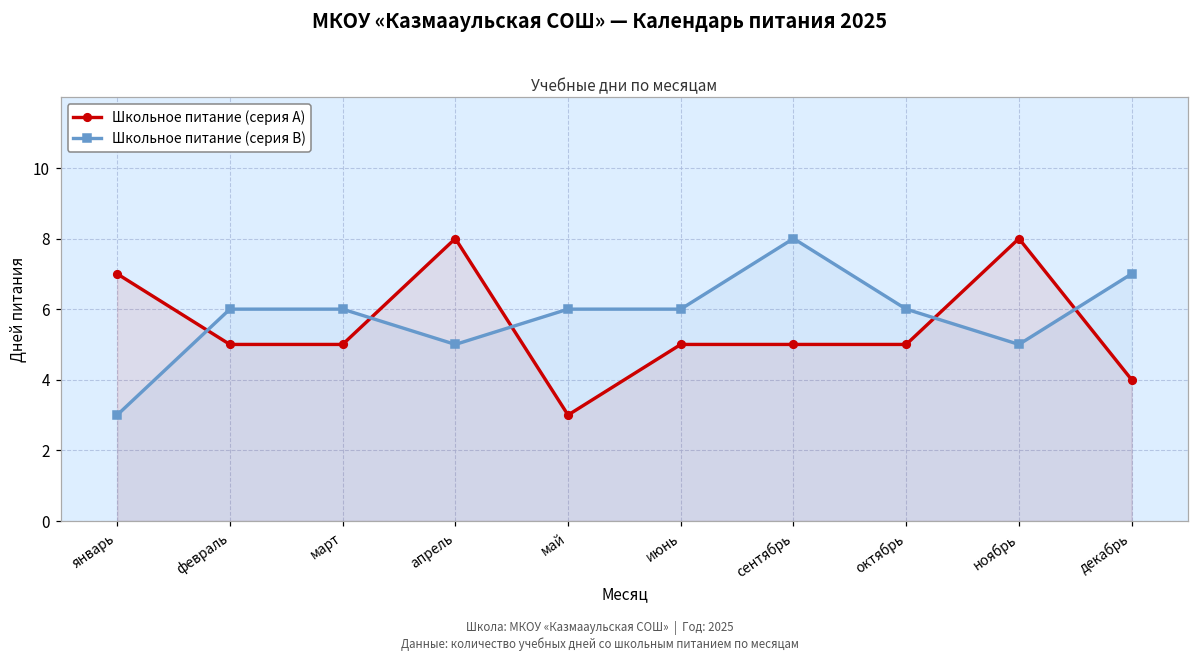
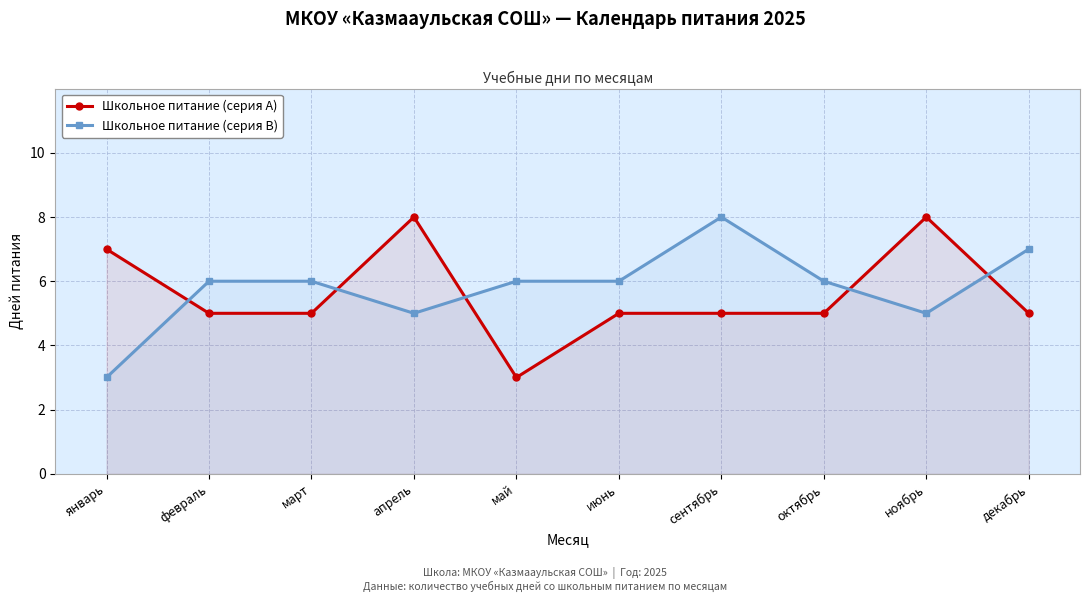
  {
    "Школьное питание (серия A)": {
      "январь": 7,
      "февраль": 5,
      "март": 5,
      "апрель": 8,
      "май": 3,
      "июнь": 5,
      "сентябрь": 5,
      "октябрь": 5,
      "ноябрь": 8,
-     "декабрь": 4
+     "декабрь": 5
    },
    "Школьное питание (серия B)": {
      "январь": 3,
      "февраль": 6,
      "март": 6,
      "апрель": 5,
      "май": 6,
      "июнь": 6,
      "сентябрь": 8,
      "октябрь": 6,
      "ноябрь": 5,
      "декабрь": 7
    }
  }
